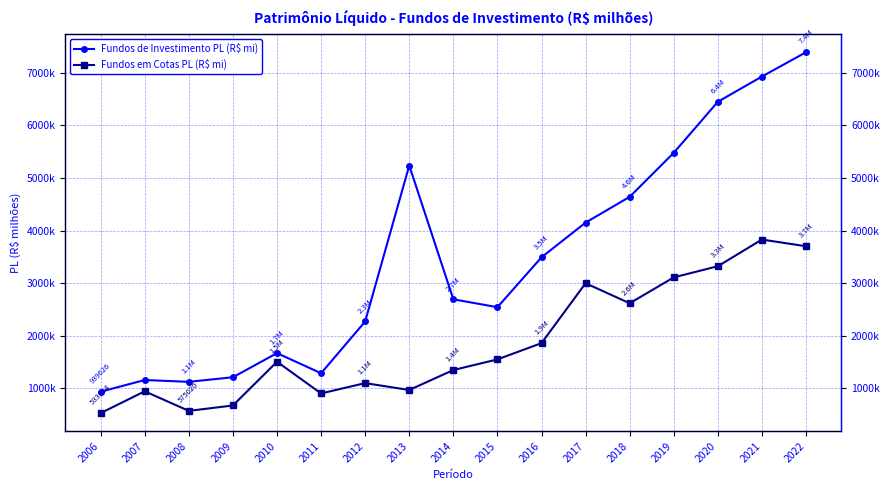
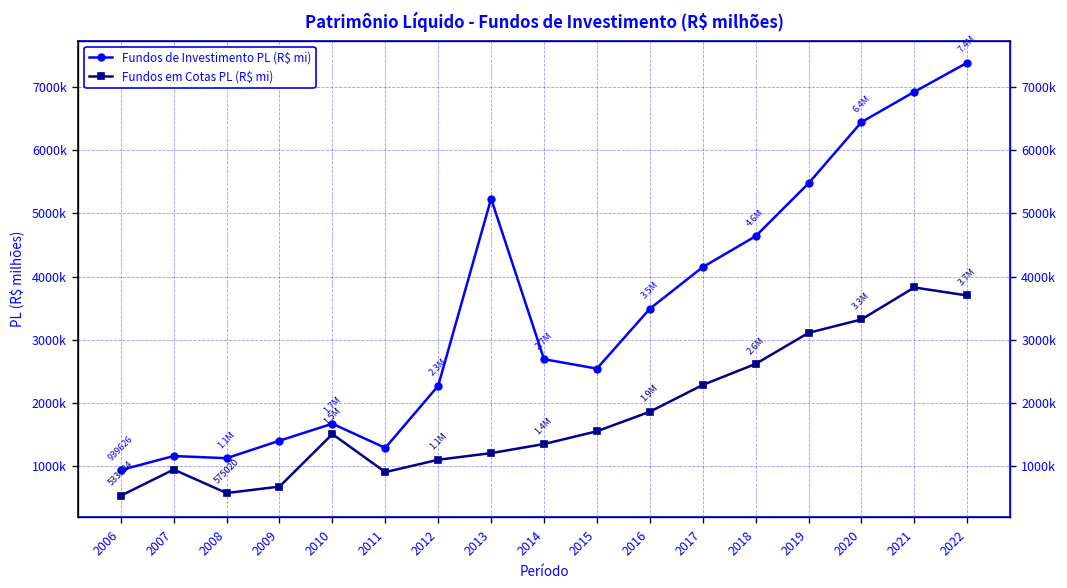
  {
    "Fundos de Investimento PL (R$ mi)": {
      "2007": 1200000,
-     "2009": 1200000,
+     "2009": 1400000,
      "2011": 1300000,
      "2013": 5200000,
      "2015": 2500000,
      "2017": 4200000,
      "2019": 5500000,
      "2021": 6900000
    },
    "Fundos em Cotas PL (R$ mi)": {
      "2007": 900000,
      "2009": 700000,
      "2011": 900000,
-     "2013": 1000000,
+     "2013": 1200000,
      "2015": 1600000,
-     "2017": 3000000,
+     "2017": 2300000,
      "2019": 3100000,
      "2021": 3800000
    }
  }
